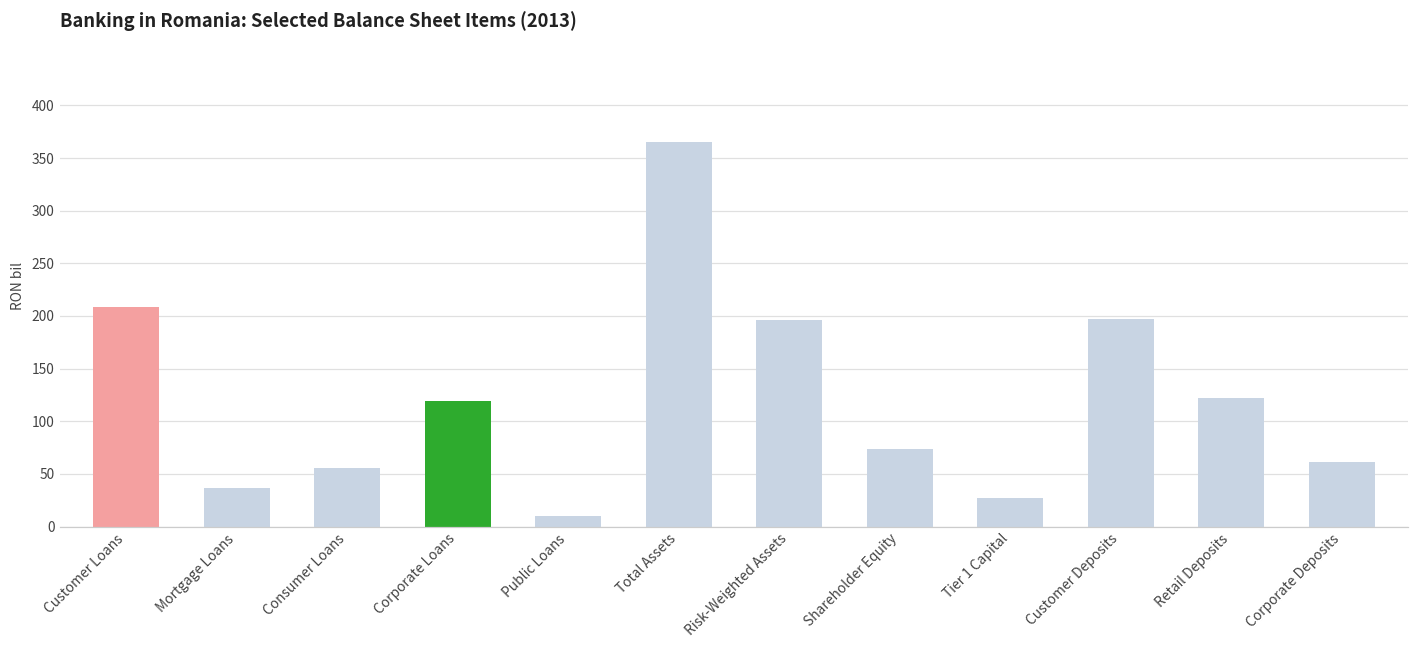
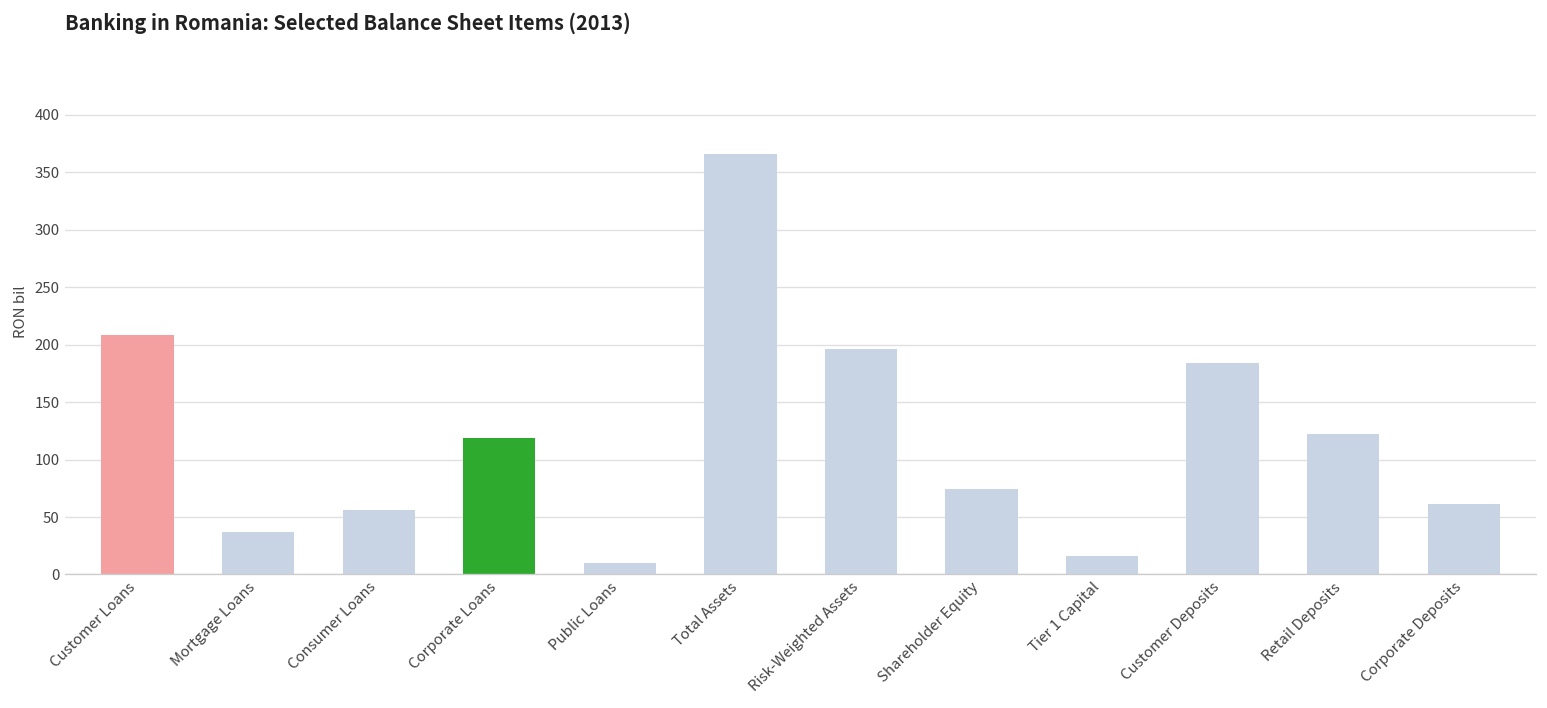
  {
    "Customer Loans": 210,
    "Mortgage Loans": 40,
    "Consumer Loans": 60,
    "Corporate Loans": 120,
    "Public Loans": 10,
    "Total Assets": 370,
    "Risk-Weighted Assets": 200,
    "Shareholder Equity": 70,
-   "Tier 1 Capital": 30,
-   "Customer Deposits": 200,
+   "Tier 1 Capital": 20,
+   "Customer Deposits": 180,
    "Retail Deposits": 120,
    "Corporate Deposits": 60
  }
